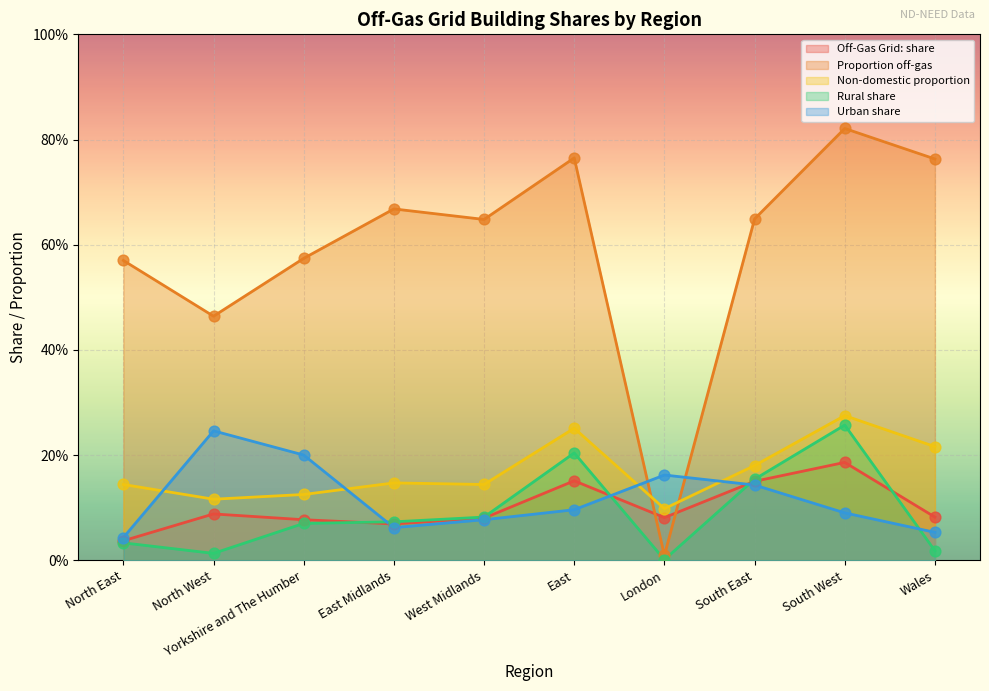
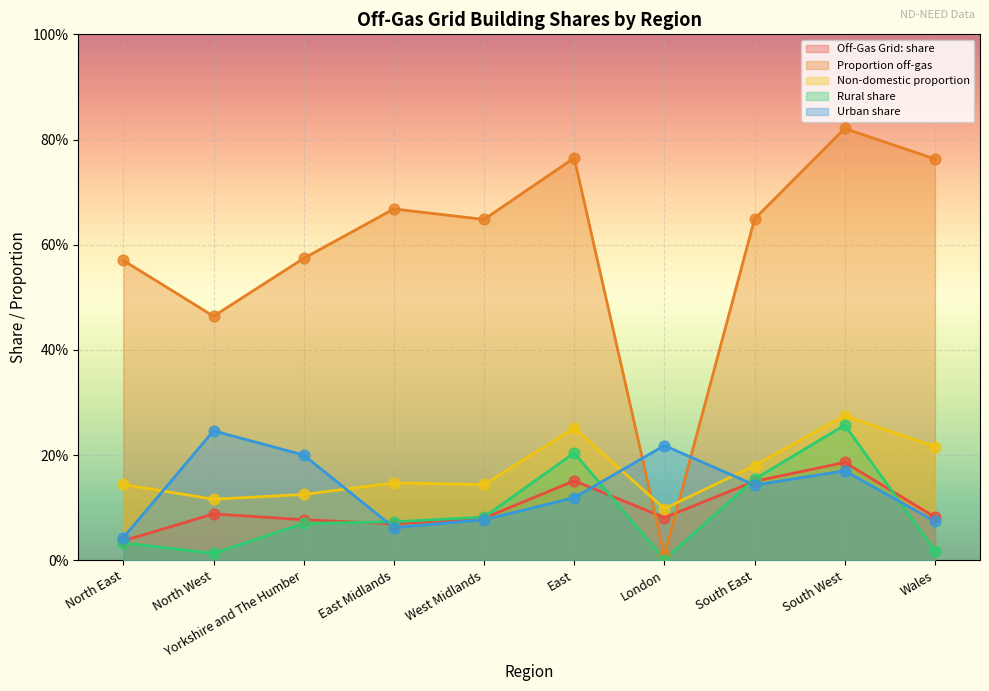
  {
    "Rural share": {
      "North West": "1%",
      "Yorkshire and The Humber": "7%",
      "East": "20%",
      "London": "0%",
      "South West": "26%",
      "Wales": "2%"
    },
    "Urban share": {
      "North East": "4%",
      "North West": "25%",
      "Yorkshire and The Humber": "20%",
      "East Midlands": "6%",
-     "East": "10%",
-     "London": "16%",
+     "East": "12%",
+     "London": "22%",
      "South East": "14%",
-     "South West": "9%",
-     "Wales": "5%"
+     "South West": "17%",
+     "Wales": "7%"
    }
  }
